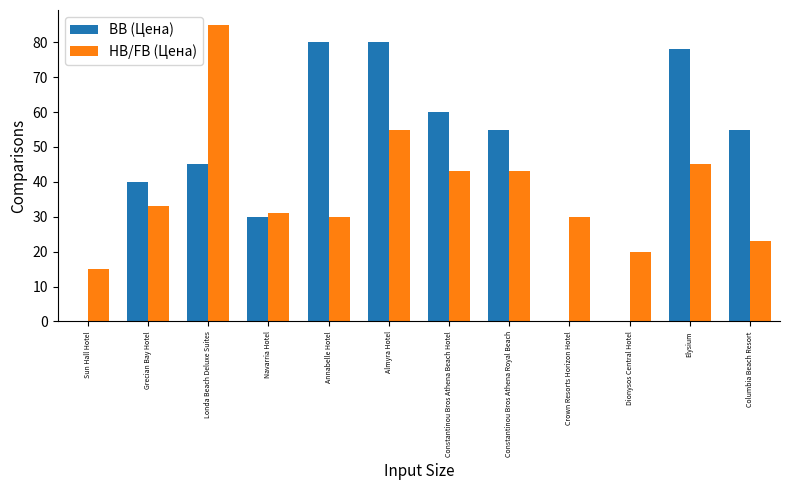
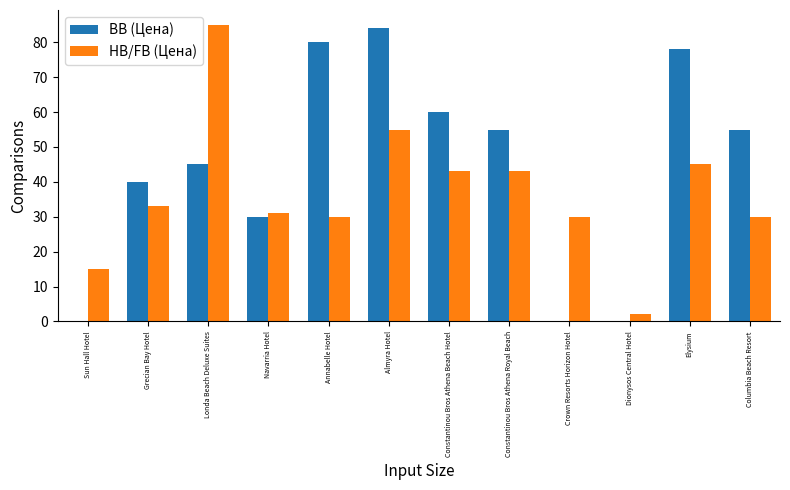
  {
    "BB (Цена)": {
      "Sun Hall Hotel": 0,
      "Grecian Bay Hotel": 40,
      "Londa Beach Deluxe Suites": 45,
      "Navarria Hotel": 30,
      "Annabelle Hotel": 80,
-     "Almyra Hotel": 80,
+     "Almyra Hotel": 84,
      "Constantinou Bros Athena Beach Hotel": 60,
      "Constantinou Bros Athena Royal Beach": 55,
      "Crown Resorts Horizon Hotel": 0,
      "Dionysos Central Hotel": 0,
      "Elysium": 78,
      "Columbia Beach Resort": 55
    },
    "HB/FB (Цена)": {
      "Sun Hall Hotel": 15,
      "Grecian Bay Hotel": 33,
      "Londa Beach Deluxe Suites": 85,
      "Navarria Hotel": 31,
      "Annabelle Hotel": 30,
      "Almyra Hotel": 55,
      "Constantinou Bros Athena Beach Hotel": 43,
      "Constantinou Bros Athena Royal Beach": 43,
      "Crown Resorts Horizon Hotel": 30,
-     "Dionysos Central Hotel": 20,
+     "Dionysos Central Hotel": 2,
      "Elysium": 45,
-     "Columbia Beach Resort": 23
+     "Columbia Beach Resort": 30
    }
  }
